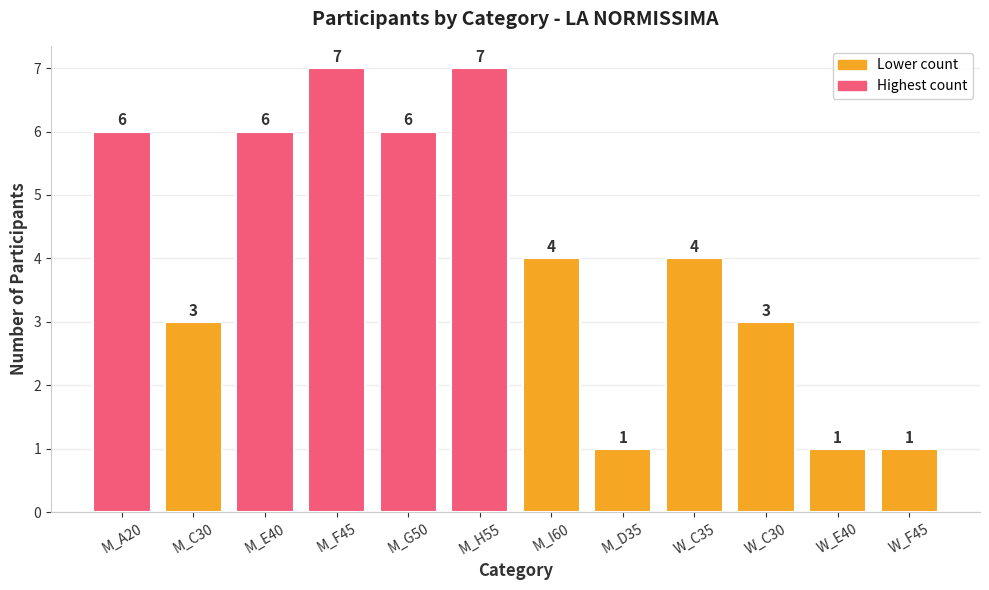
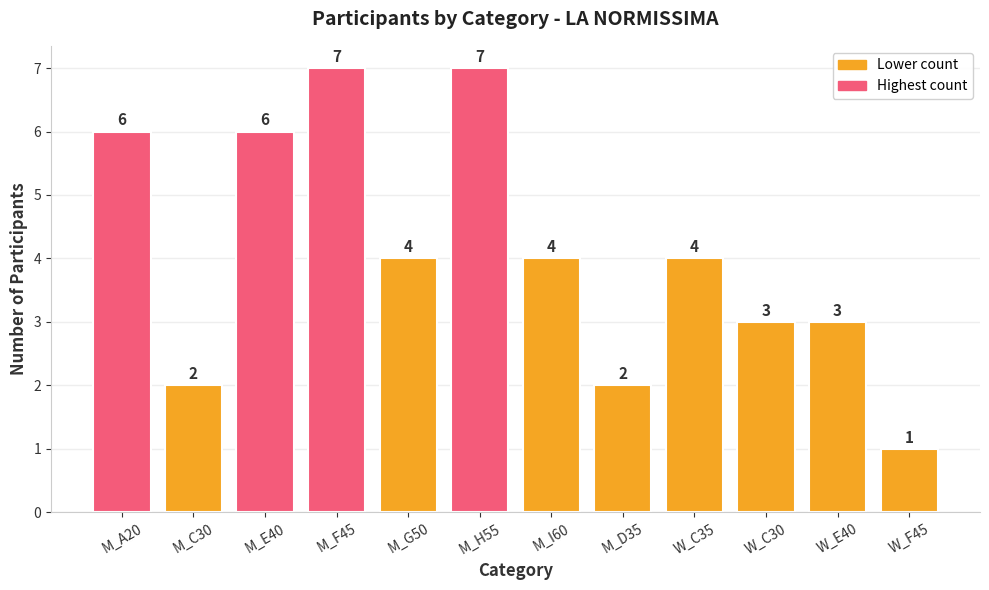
  {
    "M_A20": 6,
-   "M_C30": 3,
+   "M_C30": 2,
    "M_E40": 6,
    "M_F45": 7,
-   "M_G50": 6,
+   "M_G50": 4,
    "M_H55": 7,
    "M_I60": 4,
-   "M_D35": 1,
+   "M_D35": 2,
    "W_C35": 4,
    "W_C30": 3,
-   "W_E40": 1,
+   "W_E40": 3,
    "W_F45": 1
  }
